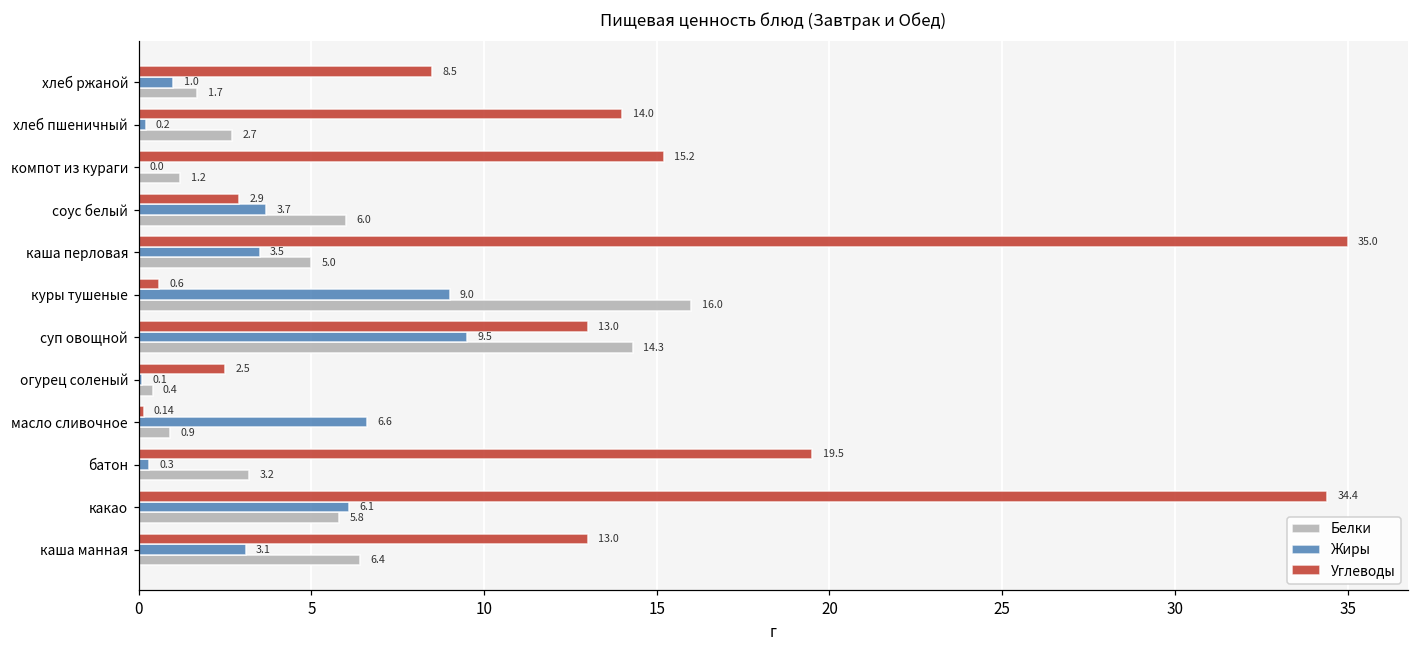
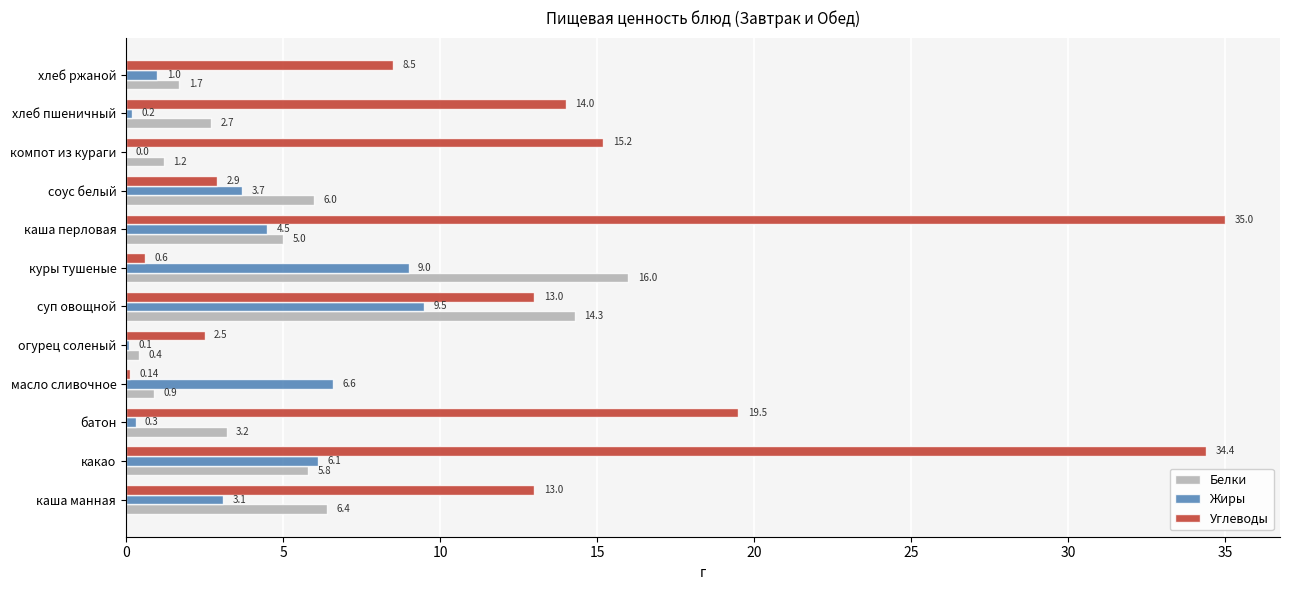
  {
    "Белки": {
      "хлеб ржаной": 1.7,
      "хлеб пшеничный": 2.7,
      "компот из кураги": 1.2,
      "соус белый": 6.0,
      "каша перловая": 5.0,
      "куры тушеные": 16.0,
      "суп овощной": 14.3,
      "огурец соленый": 0.4,
      "масло сливочное": 0.9,
      "батон": 3.2,
      "какао": 5.8,
      "каша манная": 6.4
    },
    "Жиры": {
      "хлеб ржаной": 1.0,
      "хлеб пшеничный": 0.2,
      "компот из кураги": 0.0,
      "соус белый": 3.7,
-     "каша перловая": 3.5,
+     "каша перловая": 4.5,
      "куры тушеные": 9.0,
      "суп овощной": 9.5,
      "огурец соленый": 0.1,
      "масло сливочное": 6.6,
      "батон": 0.3,
      "какао": 6.1,
      "каша манная": 3.1
    },
    "Углеводы": {
      "хлеб ржаной": 8.5,
      "хлеб пшеничный": 14.0,
      "компот из кураги": 15.2,
      "соус белый": 2.9,
      "каша перловая": 35.0,
      "куры тушеные": 0.6,
      "суп овощной": 13.0,
      "огурец соленый": 2.5,
      "масло сливочное": 0.14,
      "батон": 19.5,
      "какао": 34.4,
      "каша манная": 13.0
    }
  }
